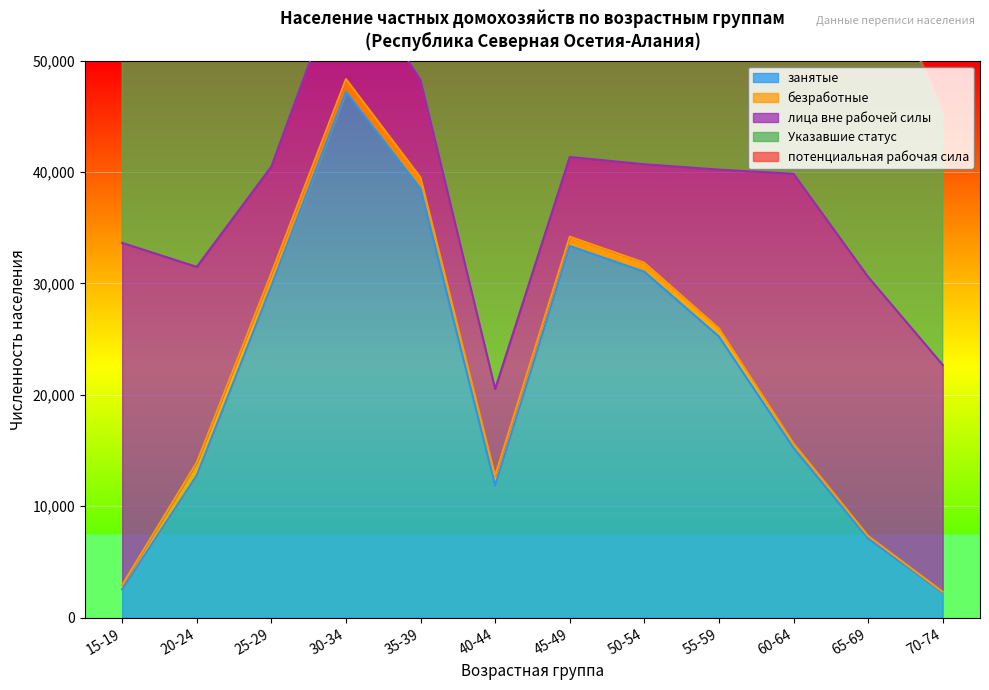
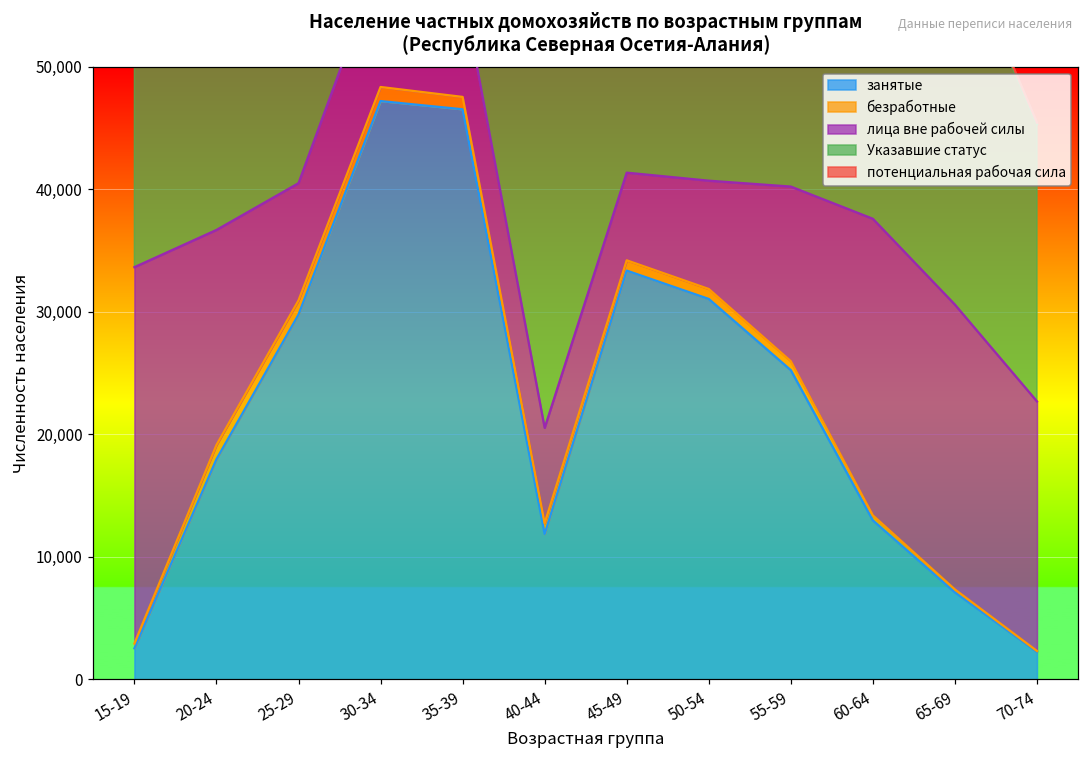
  {
    "занятые": {
      "15-19": "2,500",
-     "20-24": "12,800",
+     "20-24": "18,000",
      "25-29": "29,800",
      "30-34": "47,200",
-     "35-39": "38,500",
+     "35-39": "46,500",
      "40-44": "11,900",
      "45-49": "33,400",
      "50-54": "31,000",
      "55-59": "25,200",
-     "60-64": "15,200",
+     "60-64": "13,000",
      "65-69": "7,100"
    },
    "безработные": {
      "15-19": "400",
      "20-24": "1,200",
      "25-29": "1,200",
      "30-34": "1,100",
      "35-39": "1,000",
      "40-44": "900",
      "45-49": "800",
      "50-54": "800",
      "55-59": "700",
      "60-64": "400",
      "65-69": "200"
    },
    "лица вне рабочей силы": {
      "15-19": "30,700",
      "20-24": "17,500",
      "25-29": "9,600",
      "40-44": "7,800",
      "45-49": "7,200",
      "50-54": "8,800",
      "55-59": "14,300",
      "60-64": "24,200",
      "65-69": "23,200",
      "70-74": "20,400"
    }
  }
